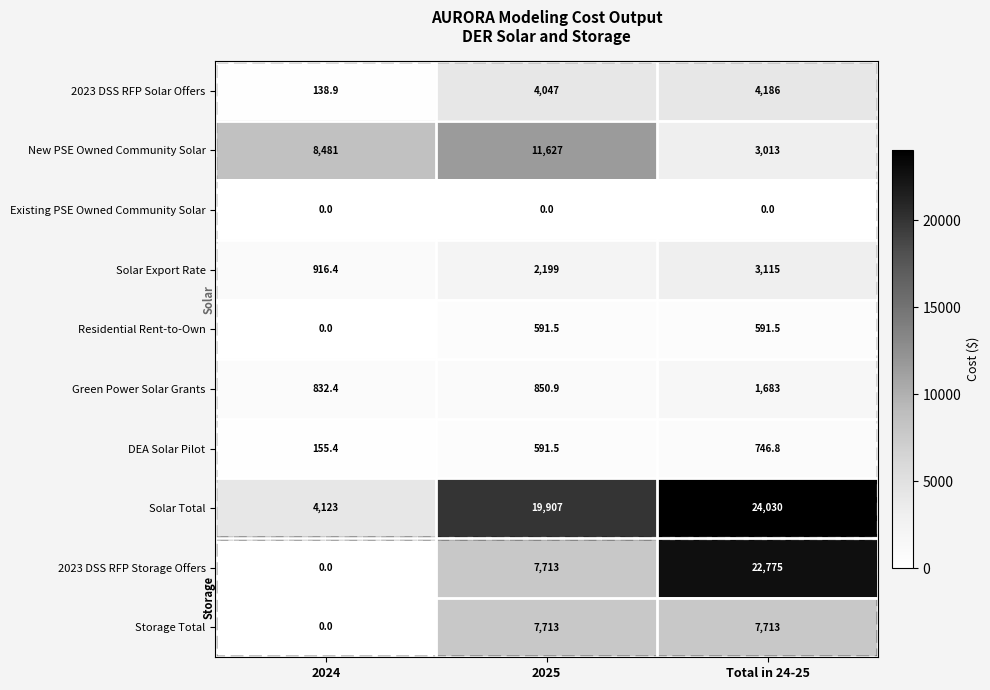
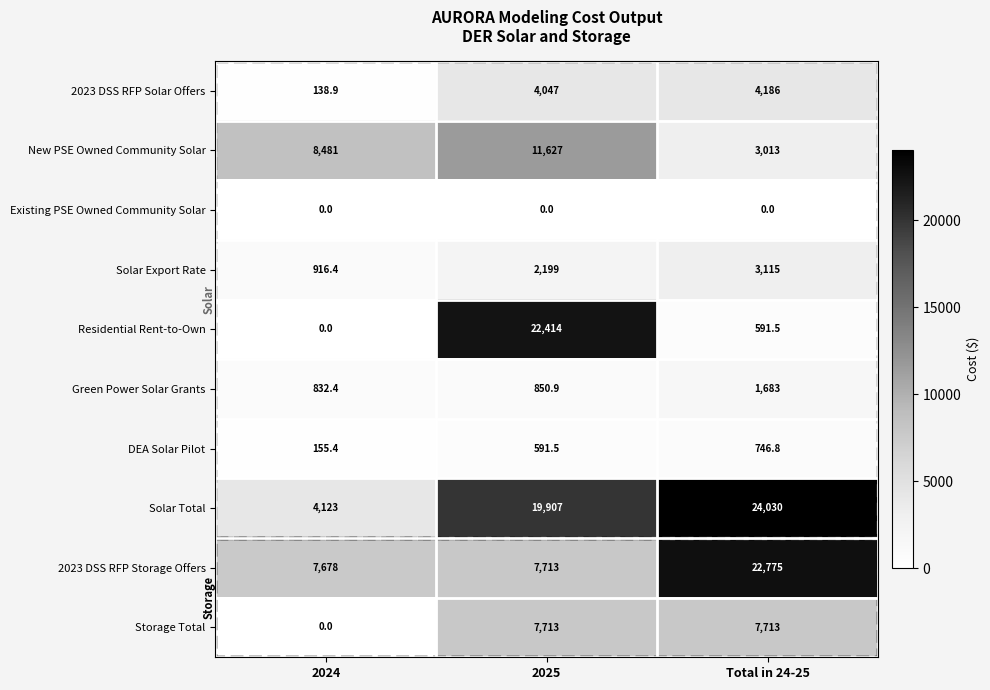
  {
    "2023 DSS RFP Solar Offers": {
      "2024": "138.9",
      "2025": "4,047",
      "Total in 24-25": "4,186"
    },
    "New PSE Owned Community Solar": {
      "2024": "8,481",
      "2025": "11,627",
      "Total in 24-25": "3,013"
    },
    "Existing PSE Owned Community Solar": {
      "2024": "0.0",
      "2025": "0.0",
      "Total in 24-25": "0.0"
    },
    "Solar Export Rate": {
      "2024": "916.4",
      "2025": "2,199",
      "Total in 24-25": "3,115"
    },
    "Residential Rent-to-Own": {
      "2024": "0.0",
-     "2025": "591.5",
+     "2025": "22,414",
      "Total in 24-25": "591.5"
    },
    "Green Power Solar Grants": {
      "2024": "832.4",
      "2025": "850.9",
      "Total in 24-25": "1,683"
    },
    "DEA Solar Pilot": {
      "2024": "155.4",
      "2025": "591.5",
      "Total in 24-25": "746.8"
    },
    "Solar Total": {
      "2024": "4,123",
      "2025": "19,907",
      "Total in 24-25": "24,030"
    },
    "2023 DSS RFP Storage Offers": {
-     "2024": "0.0",
+     "2024": "7,678",
      "2025": "7,713",
      "Total in 24-25": "22,775"
    },
    "Storage Total": {
      "2024": "0.0",
      "2025": "7,713",
      "Total in 24-25": "7,713"
    }
  }
